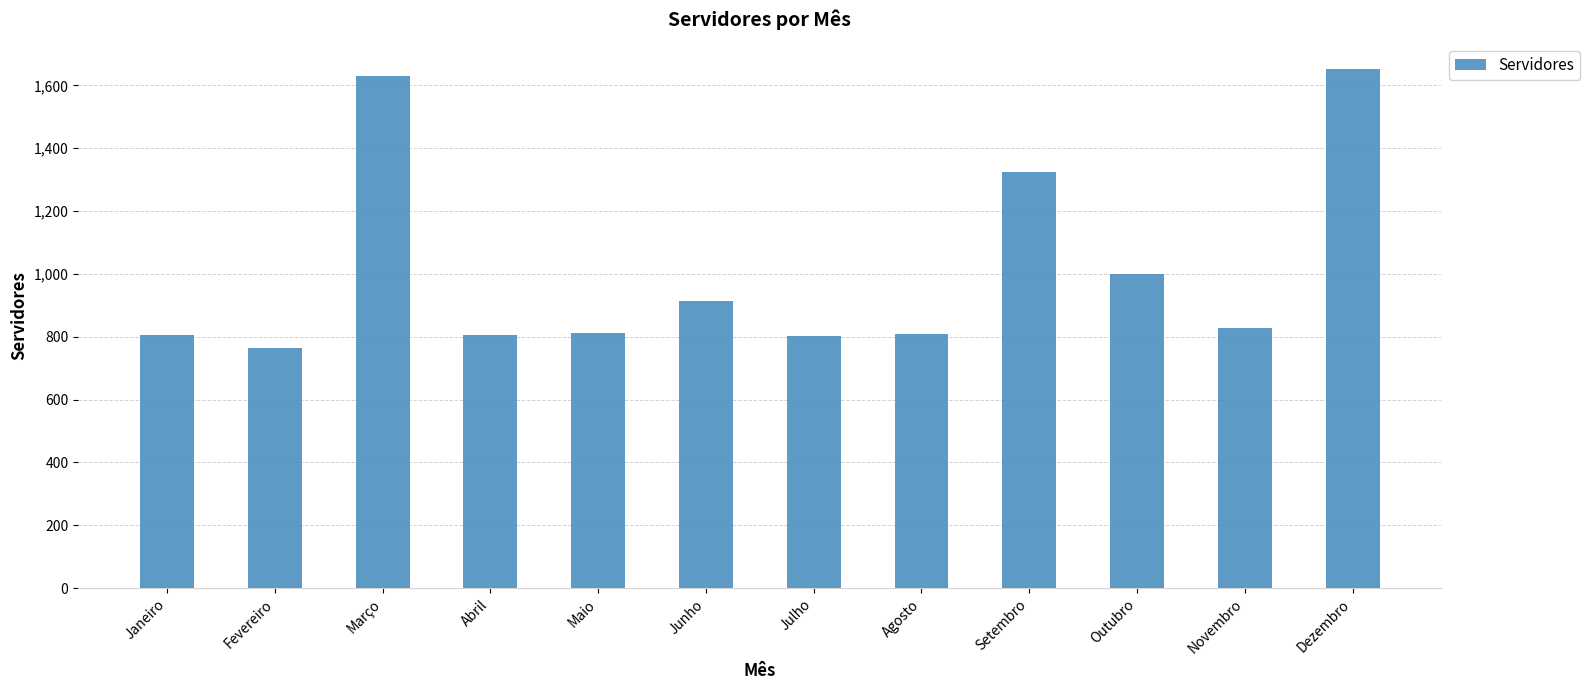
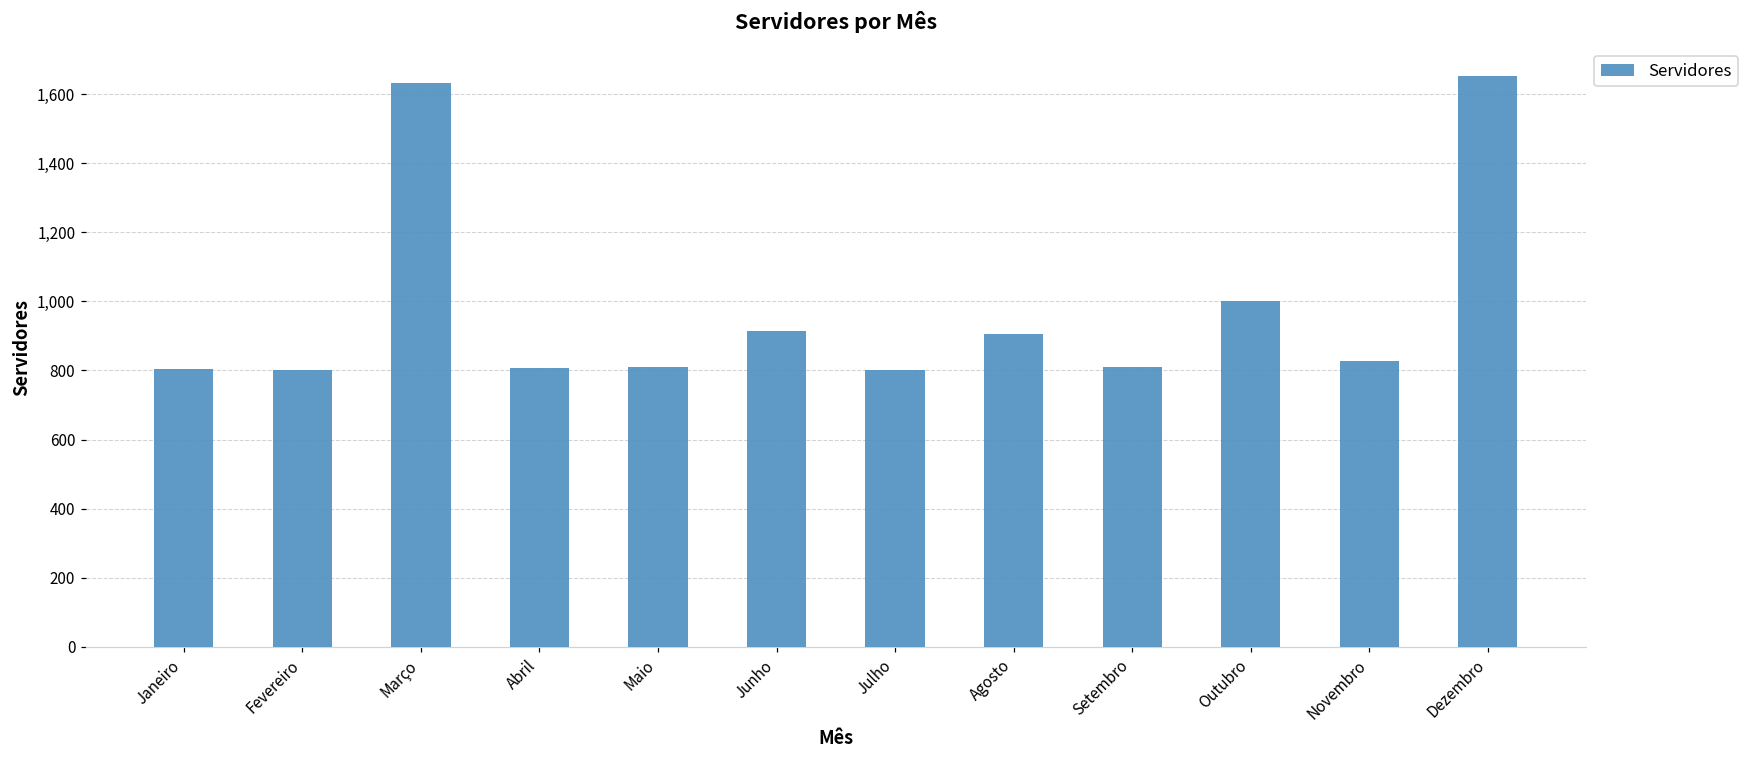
  {
    "Janeiro": "810",
-   "Fevereiro": "760",
+   "Fevereiro": "800",
    "Março": "1,630",
    "Abril": "810",
    "Maio": "810",
    "Junho": "920",
    "Julho": "800",
-   "Agosto": "810",
-   "Setembro": "1,330",
+   "Agosto": "910",
+   "Setembro": "810",
    "Outubro": "1,000",
    "Novembro": "830",
    "Dezembro": "1,650"
  }
